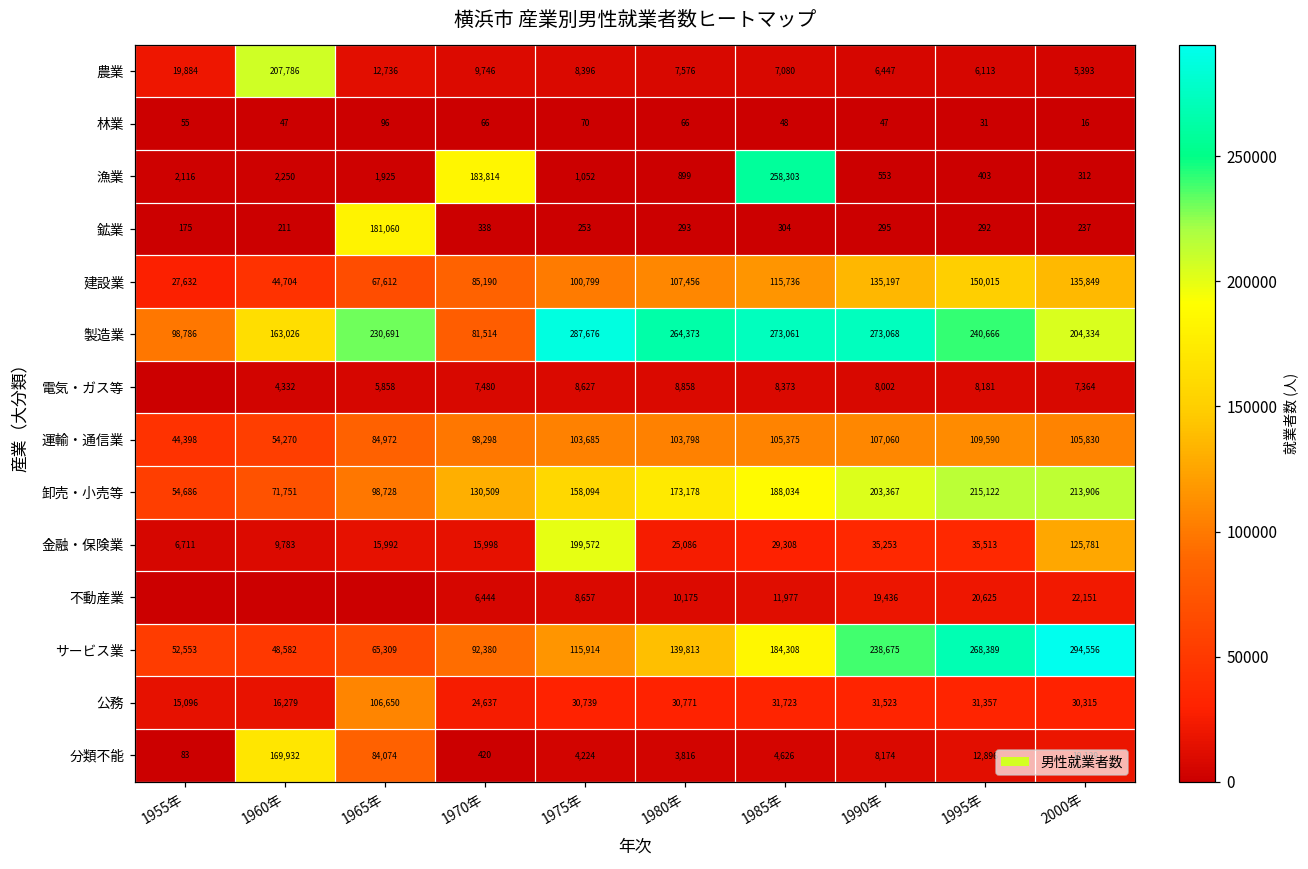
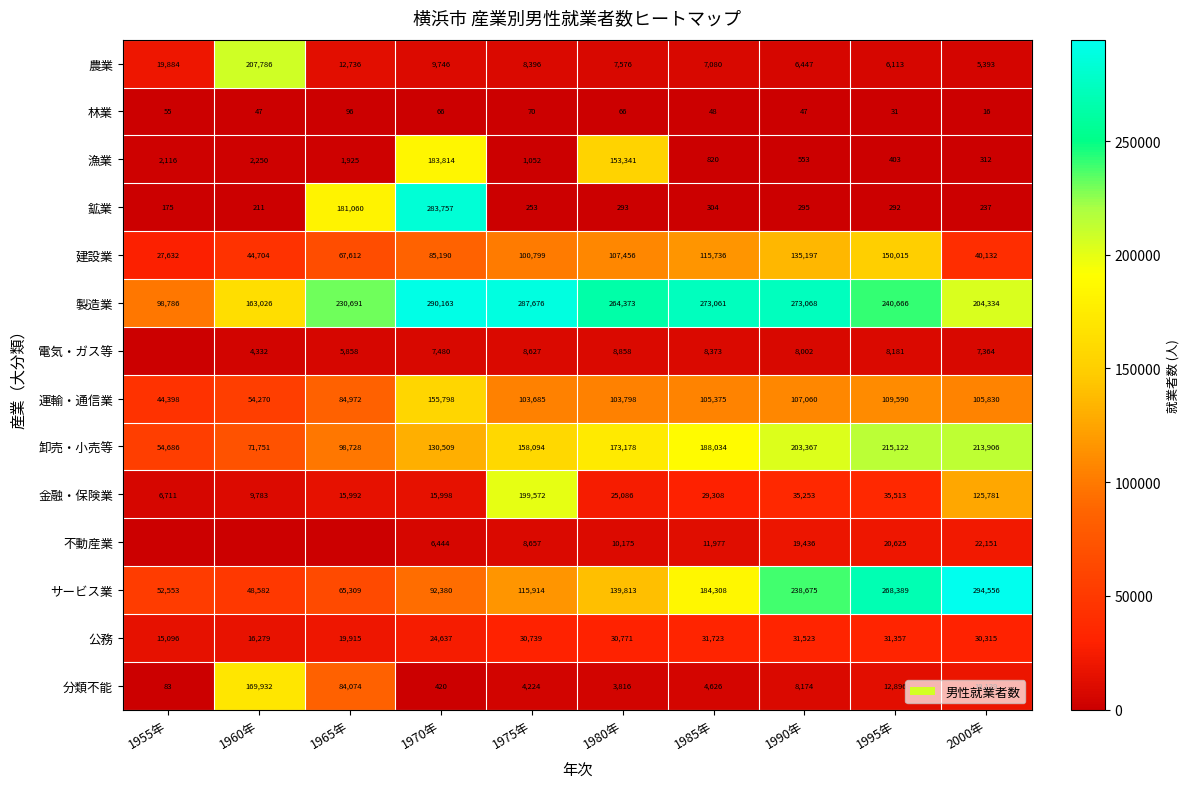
  {
    "農業": {
      "1955年": "19,884",
      "1960年": "207,786",
      "1965年": "12,736",
      "1970年": "9,746",
      "1975年": "8,396",
      "1980年": "7,576",
      "1985年": "7,080",
      "1990年": "6,447",
      "1995年": "6,113",
      "2000年": "5,393"
    },
    "林業": {
      "1955年": "55",
      "1960年": "47",
      "1965年": "96",
      "1970年": "66",
      "1975年": "70",
      "1980年": "66",
      "1985年": "48",
      "1990年": "47",
      "1995年": "31",
      "2000年": "16"
    },
    "漁業": {
      "1955年": "2,116",
      "1960年": "2,250",
      "1965年": "1,925",
      "1970年": "183,814",
      "1975年": "1,052",
-     "1980年": "899",
-     "1985年": "258,303",
+     "1980年": "153,341",
+     "1985年": "820",
      "1990年": "553",
      "1995年": "403",
      "2000年": "312"
    },
    "鉱業": {
      "1955年": "175",
      "1960年": "211",
      "1965年": "181,060",
-     "1970年": "338",
+     "1970年": "283,757",
      "1975年": "253",
      "1980年": "293",
      "1985年": "304",
      "1990年": "295",
      "1995年": "292",
      "2000年": "237"
    },
    "建設業": {
      "1955年": "27,632",
      "1960年": "44,704",
      "1965年": "67,612",
      "1970年": "85,190",
      "1975年": "100,799",
      "1980年": "107,456",
      "1985年": "115,736",
      "1990年": "135,197",
      "1995年": "150,015",
-     "2000年": "135,849"
+     "2000年": "40,132"
    },
    "製造業": {
      "1955年": "98,786",
      "1960年": "163,026",
      "1965年": "230,691",
-     "1970年": "81,514",
+     "1970年": "290,163",
      "1975年": "287,676",
      "1980年": "264,373",
      "1985年": "273,061",
      "1990年": "273,068",
      "1995年": "240,666",
      "2000年": "204,334"
    },
    "電気・ガス等": {
      "1960年": "4,332",
      "1965年": "5,858",
      "1970年": "7,480",
      "1975年": "8,627",
      "1980年": "8,858",
      "1985年": "8,373",
      "1990年": "8,002",
      "1995年": "8,181",
      "2000年": "7,364"
    },
    "運輸・通信業": {
      "1955年": "44,398",
      "1960年": "54,270",
      "1965年": "84,972",
-     "1970年": "98,298",
+     "1970年": "155,798",
      "1975年": "103,685",
      "1980年": "103,798",
      "1985年": "105,375",
      "1990年": "107,060",
      "1995年": "109,590",
      "2000年": "105,830"
    },
    "卸売・小売等": {
      "1955年": "54,686",
      "1960年": "71,751",
      "1965年": "98,728",
      "1970年": "130,509",
      "1975年": "158,094",
      "1980年": "173,178",
      "1985年": "188,034",
      "1990年": "203,367",
      "1995年": "215,122",
      "2000年": "213,906"
    },
    "金融・保険業": {
      "1955年": "6,711",
      "1960年": "9,783",
      "1965年": "15,992",
      "1970年": "15,998",
      "1975年": "199,572",
      "1980年": "25,086",
      "1985年": "29,308",
      "1990年": "35,253",
      "1995年": "35,513",
      "2000年": "125,781"
    },
    "不動産業": {
      "1970年": "6,444",
      "1975年": "8,657",
      "1980年": "10,175",
      "1985年": "11,977",
      "1990年": "19,436",
      "1995年": "20,625",
      "2000年": "22,151"
    },
    "サービス業": {
      "1955年": "52,553",
      "1960年": "48,582",
      "1965年": "65,309",
      "1970年": "92,380",
      "1975年": "115,914",
      "1980年": "139,813",
      "1985年": "184,308",
      "1990年": "238,675",
      "1995年": "268,389",
      "2000年": "294,556"
    },
    "公務": {
      "1955年": "15,096",
      "1960年": "16,279",
-     "1965年": "106,650",
+     "1965年": "19,915",
      "1970年": "24,637",
      "1975年": "30,739",
      "1980年": "30,771",
      "1985年": "31,723",
      "1990年": "31,523",
      "1995年": "31,357",
      "2000年": "30,315"
    },
    "分類不能": {
      "1955年": "83",
      "1960年": "169,932",
      "1965年": "84,074",
      "1970年": "420",
      "1975年": "4,224",
      "1980年": "3,816",
      "1985年": "4,626",
      "1990年": "8,174"
    }
  }
